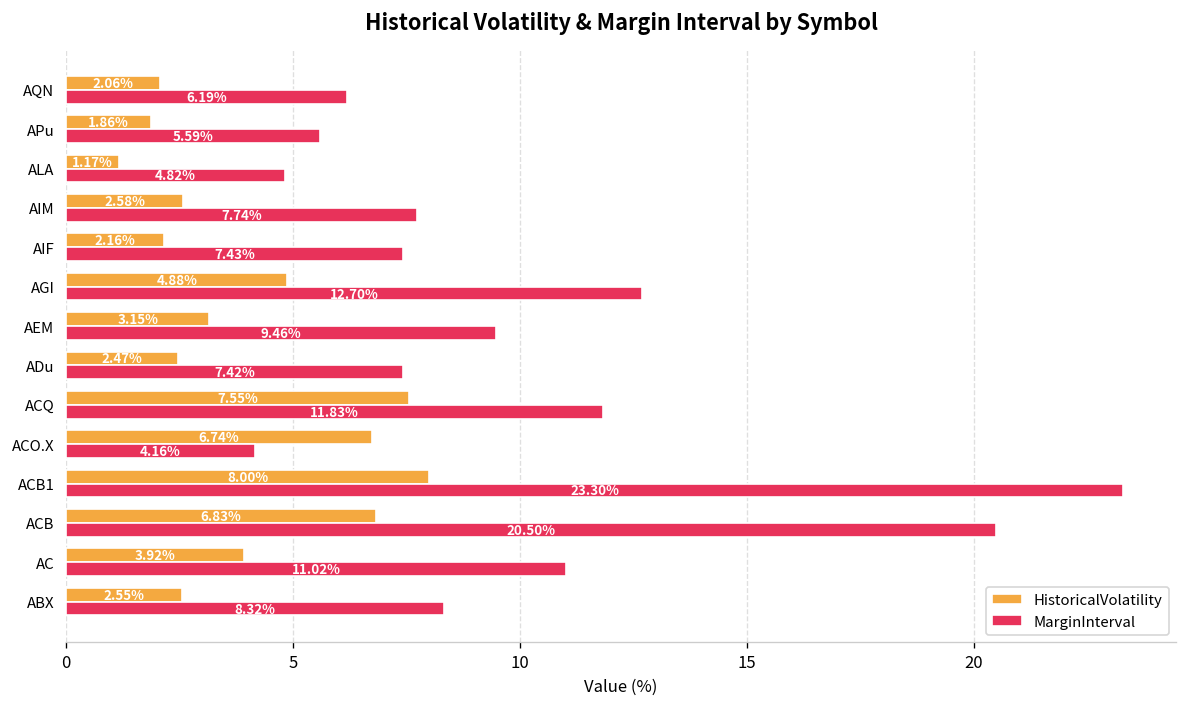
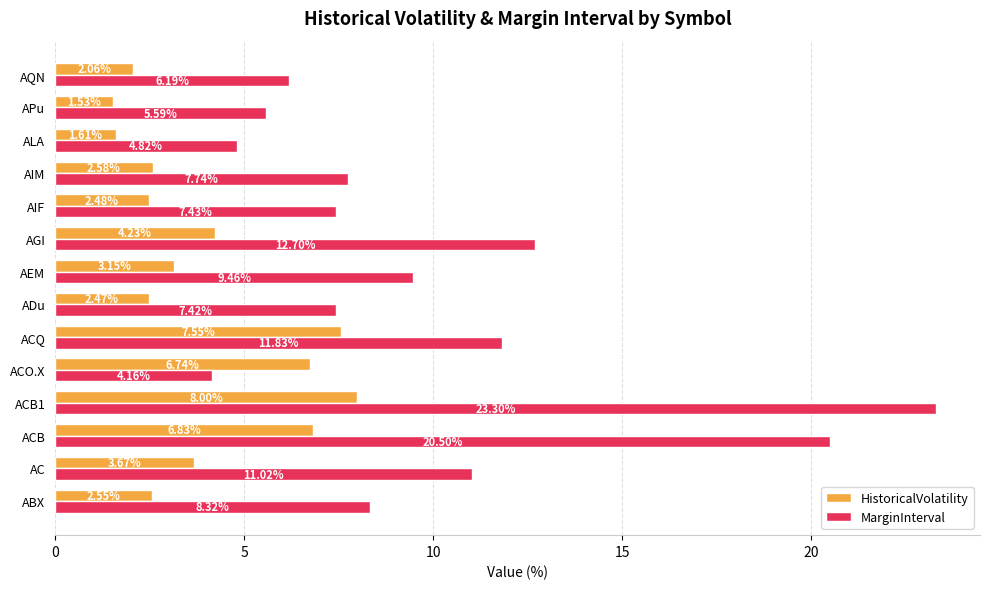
  {
    "HistoricalVolatility": {
      "AQN": "2.06%",
-     "APu": "1.86%",
-     "ALA": "1.17%",
+     "APu": "1.53%",
+     "ALA": "1.61%",
      "AIM": "2.58%",
-     "AIF": "2.16%",
-     "AGI": "4.88%",
+     "AIF": "2.48%",
+     "AGI": "4.23%",
      "AEM": "3.15%",
      "ADu": "2.47%",
      "ACQ": "7.55%",
      "ACO.X": "6.74%",
      "ACB1": "8.00%",
      "ACB": "6.83%",
-     "AC": "3.92%",
+     "AC": "3.67%",
      "ABX": "2.55%"
    },
    "MarginInterval": {
      "AQN": "6.19%",
      "APu": "5.59%",
      "ALA": "4.82%",
      "AIM": "7.74%",
      "AIF": "7.43%",
      "AGI": "12.70%",
      "AEM": "9.46%",
      "ADu": "7.42%",
      "ACQ": "11.83%",
      "ACO.X": "4.16%",
      "ACB1": "23.30%",
      "ACB": "20.50%",
      "AC": "11.02%",
      "ABX": "8.32%"
    }
  }
